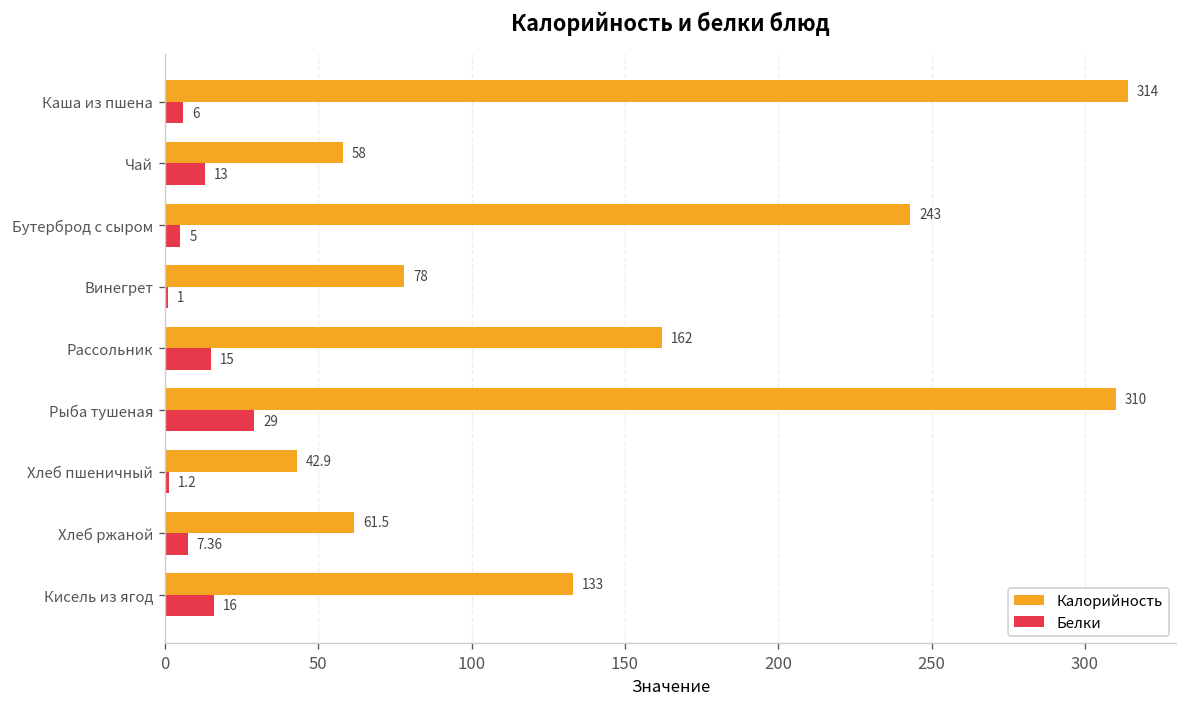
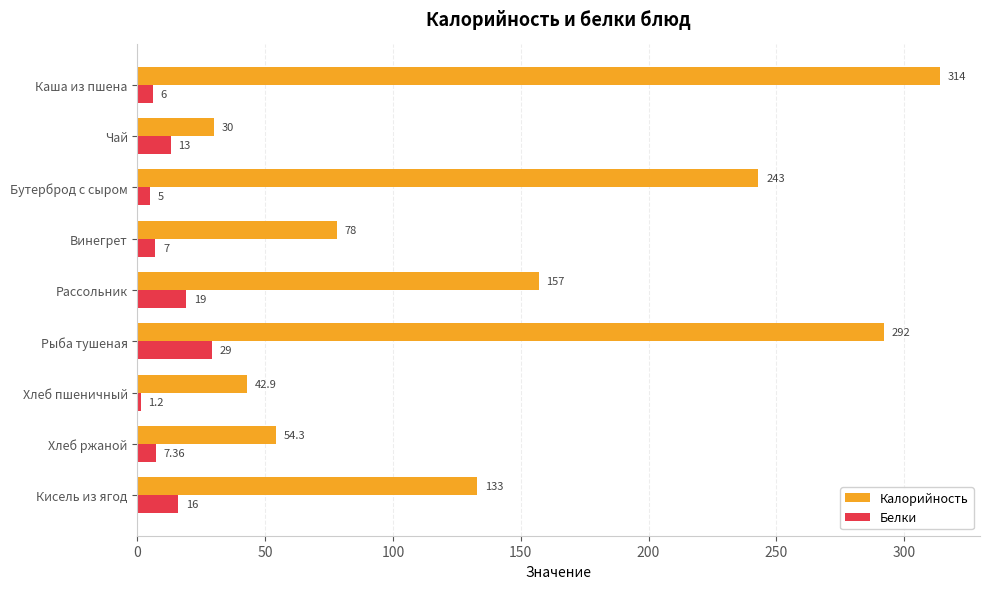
  {
    "Калорийность": {
      "Каша из пшена": 314,
-     "Чай": 58,
+     "Чай": 30,
      "Бутерброд с сыром": 243,
      "Винегрет": 78,
-     "Рассольник": 162,
-     "Рыба тушеная": 310,
+     "Рассольник": 157,
+     "Рыба тушеная": 292,
      "Хлеб пшеничный": 42.9,
-     "Хлеб ржаной": 61.5,
+     "Хлеб ржаной": 54.3,
      "Кисель из ягод": 133
    },
    "Белки": {
      "Каша из пшена": 6,
      "Чай": 13,
      "Бутерброд с сыром": 5,
-     "Винегрет": 1,
-     "Рассольник": 15,
+     "Винегрет": 7,
+     "Рассольник": 19,
      "Рыба тушеная": 29,
      "Хлеб пшеничный": 1.2,
      "Хлеб ржаной": 7.36,
      "Кисель из ягод": 16
    }
  }
